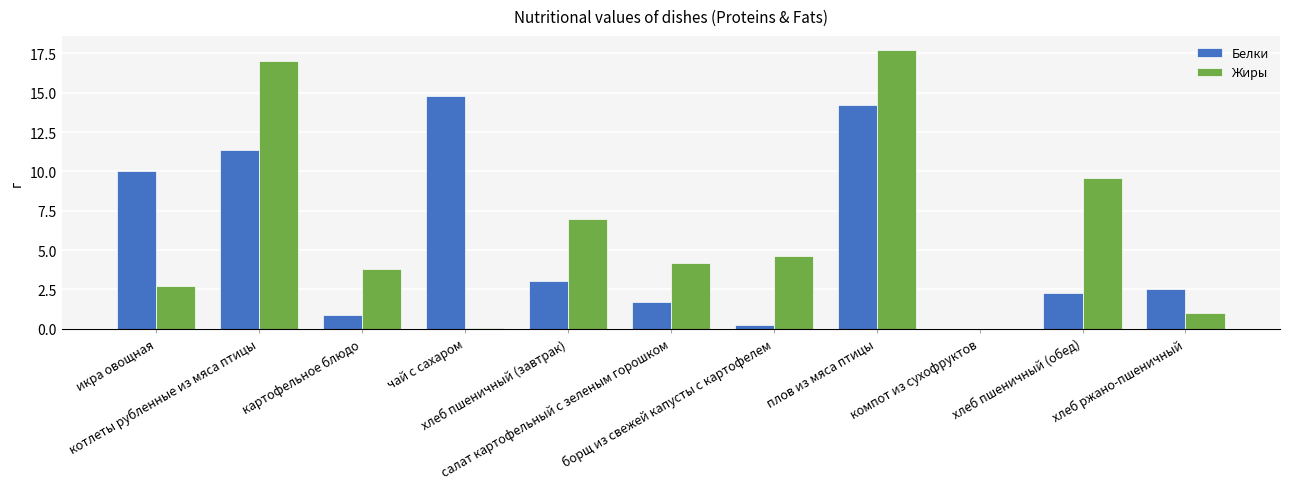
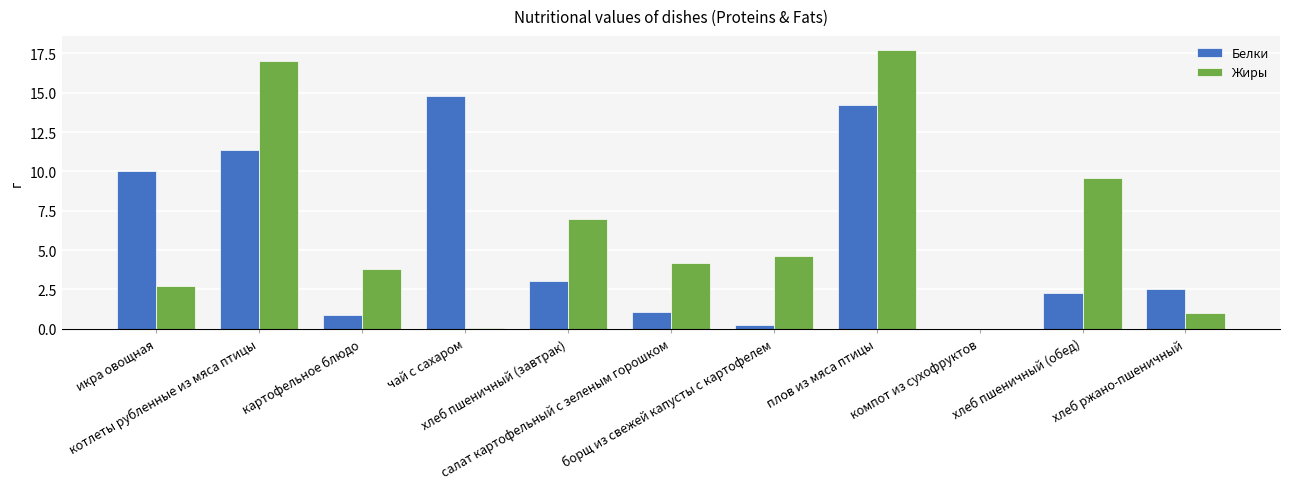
  {
    "Белки": {
      "икра овощная": 10.1,
      "котлеты рубленные из мяса птицы": 11.4,
      "картофельное блюдо": 0.9,
      "чай с сахаром": 14.8,
      "хлеб пшеничный (завтрак)": 3.0,
-     "салат картофельный с зеленым горошком": 1.7,
+     "салат картофельный с зеленым горошком": 1.1,
      "борщ из свежей капусты с картофелем": 0.3,
      "плов из мяса птицы": 14.2,
      "компот из сухофруктов": 0.0,
      "хлеб пшеничный (обед)": 2.3,
      "хлеб ржано-пшеничный": 2.6
    },
    "Жиры": {
      "икра овощная": 2.7,
      "котлеты рубленные из мяса птицы": 17.1,
      "картофельное блюдо": 3.8,
      "хлеб пшеничный (завтрак)": 7.0,
      "салат картофельный с зеленым горошком": 4.2,
      "борщ из свежей капусты с картофелем": 4.6,
      "плов из мяса птицы": 17.7,
      "компот из сухофруктов": 0.0,
      "хлеб пшеничный (обед)": 9.6,
      "хлеб ржано-пшеничный": 1.0
    }
  }
